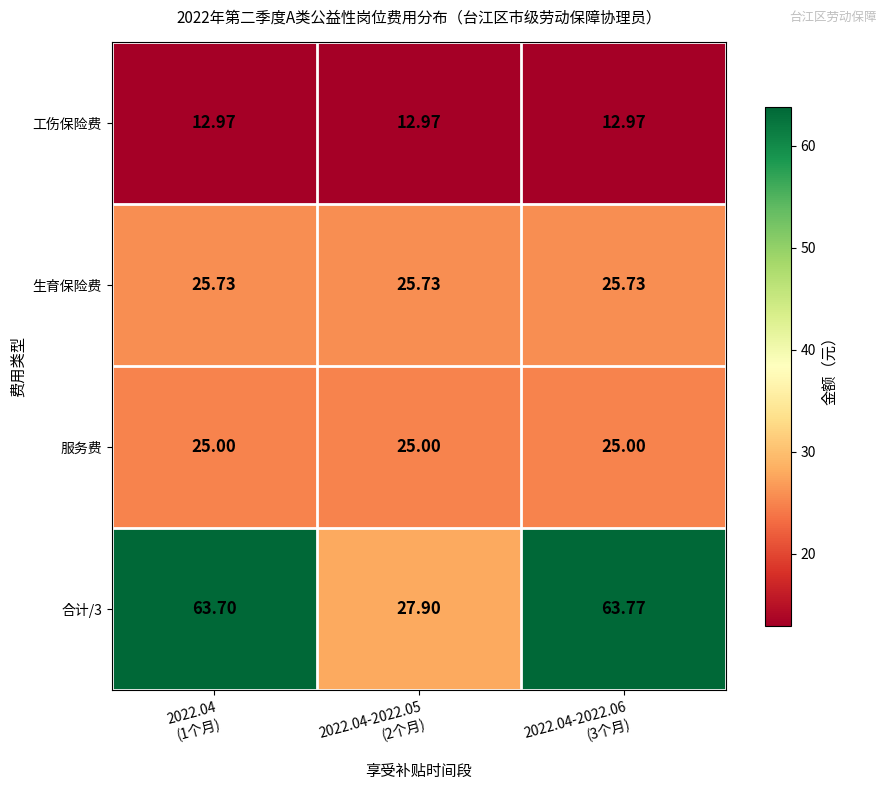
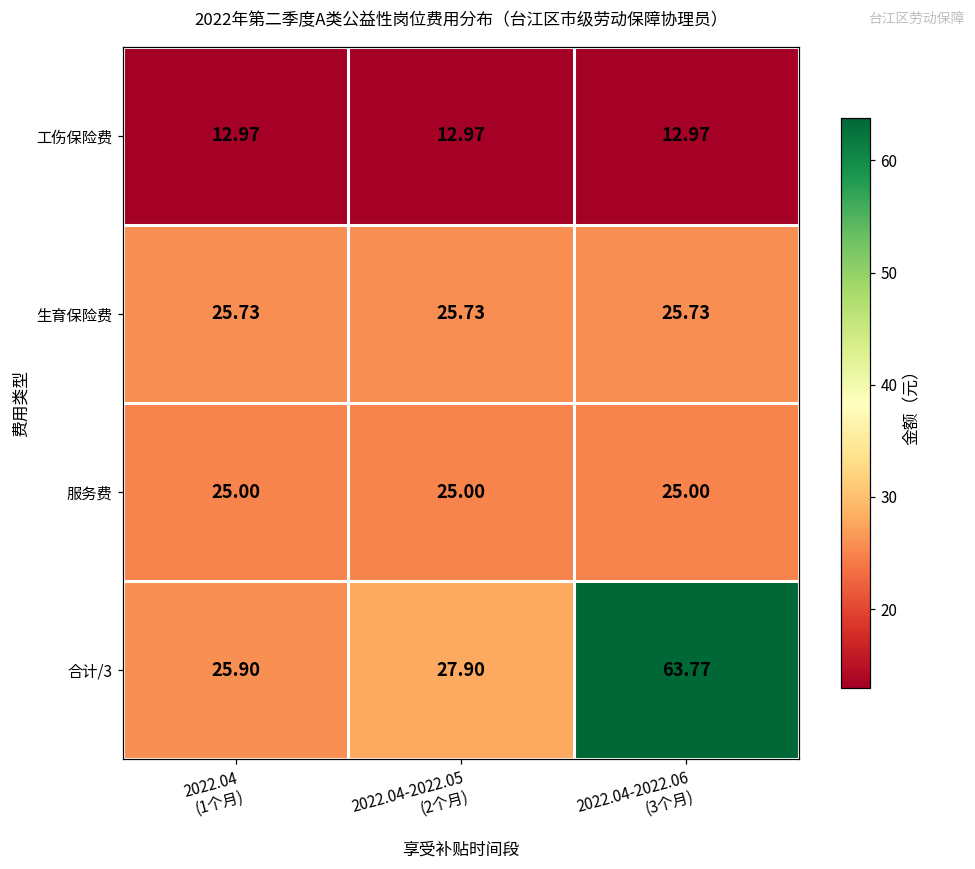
  {
    "工伤保险费": {
      "2022.04 (1个月)": 12.97,
      "2022.04-2022.05 (2个月)": 12.97,
      "2022.04-2022.06 (3个月)": 12.97
    },
    "生育保险费": {
      "2022.04 (1个月)": 25.73,
      "2022.04-2022.05 (2个月)": 25.73,
      "2022.04-2022.06 (3个月)": 25.73
    },
    "服务费": {
      "2022.04 (1个月)": 25.00,
      "2022.04-2022.05 (2个月)": 25.00,
      "2022.04-2022.06 (3个月)": 25.00
    },
    "合计/3": {
-     "2022.04 (1个月)": 63.70,
+     "2022.04 (1个月)": 25.90,
      "2022.04-2022.05 (2个月)": 27.90,
      "2022.04-2022.06 (3个月)": 63.77
    }
  }
